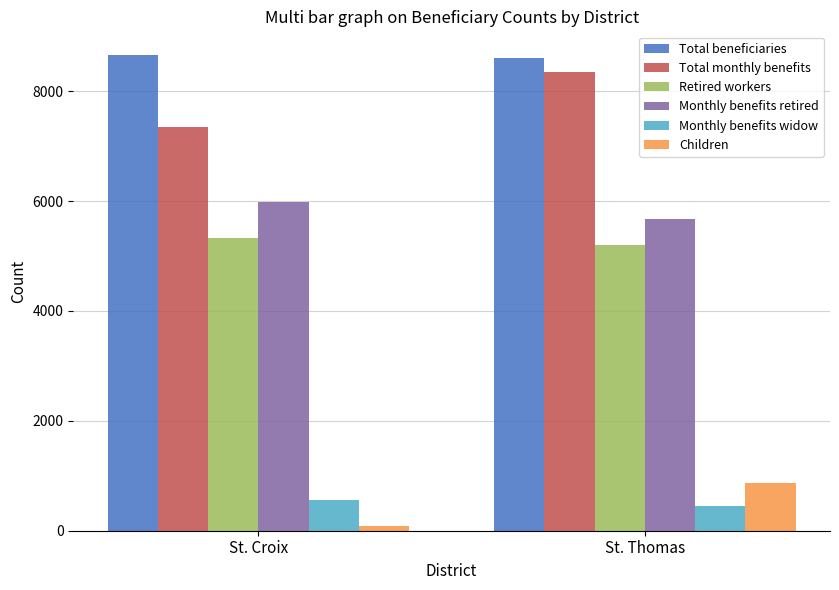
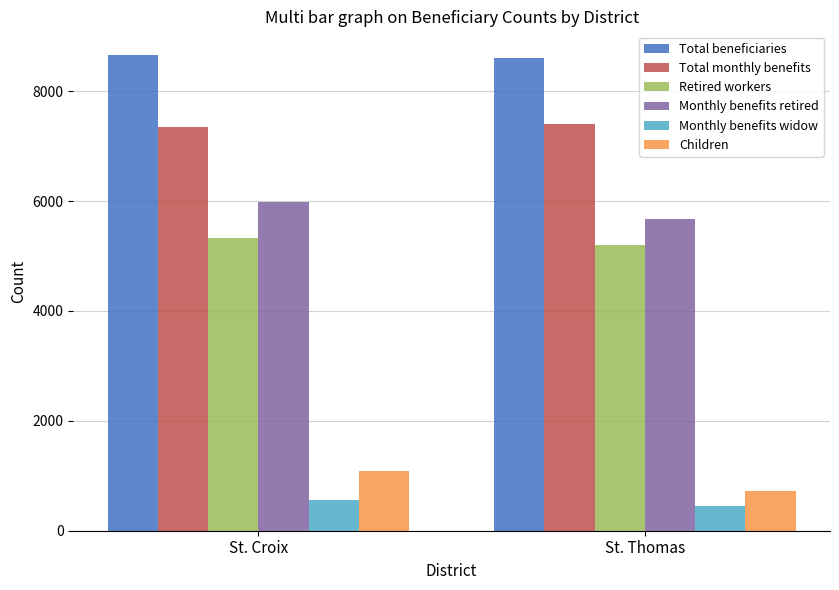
  {
    "Total monthly benefits": {
      "St. Croix": 7300,
-     "St. Thomas": 8400
+     "St. Thomas": 7400
    },
    "Retired workers": {
      "St. Croix": 5300,
      "St. Thomas": 5200
    },
    "Monthly benefits retired": {
      "St. Croix": 6000,
      "St. Thomas": 5700
    },
    "Children": {
-     "St. Croix": 100,
-     "St. Thomas": 900
+     "St. Croix": 1100,
+     "St. Thomas": 700
    }
  }
